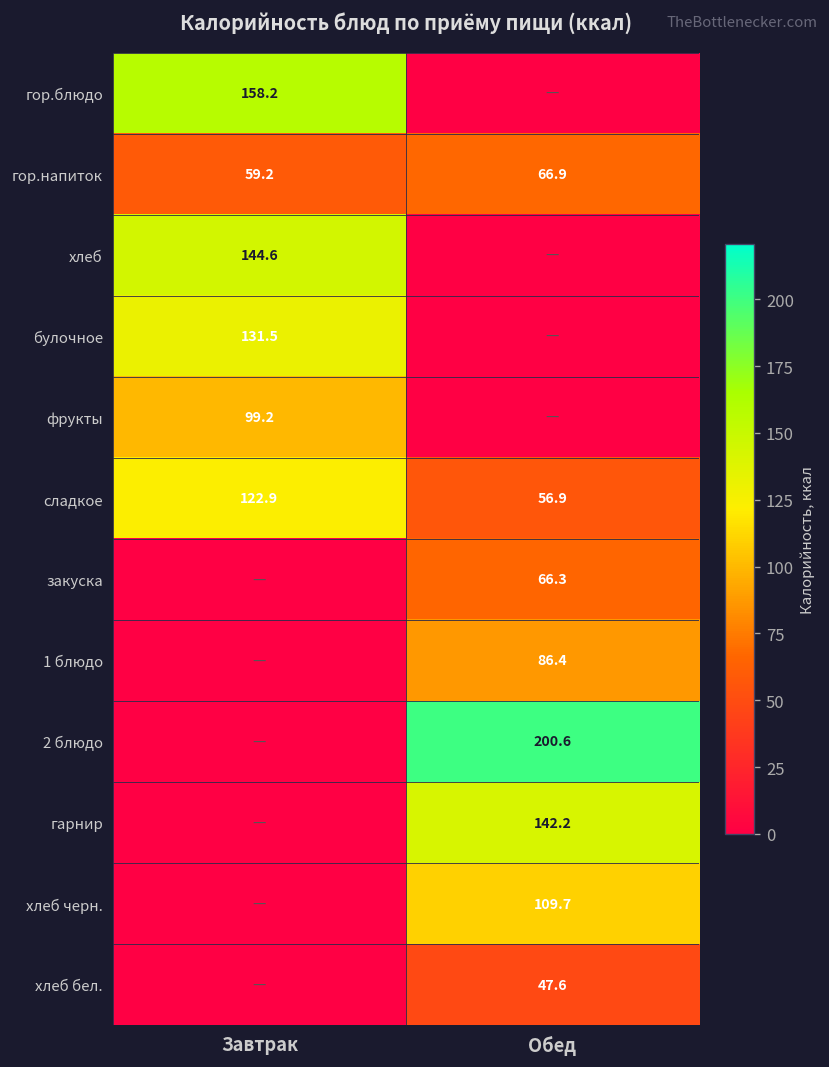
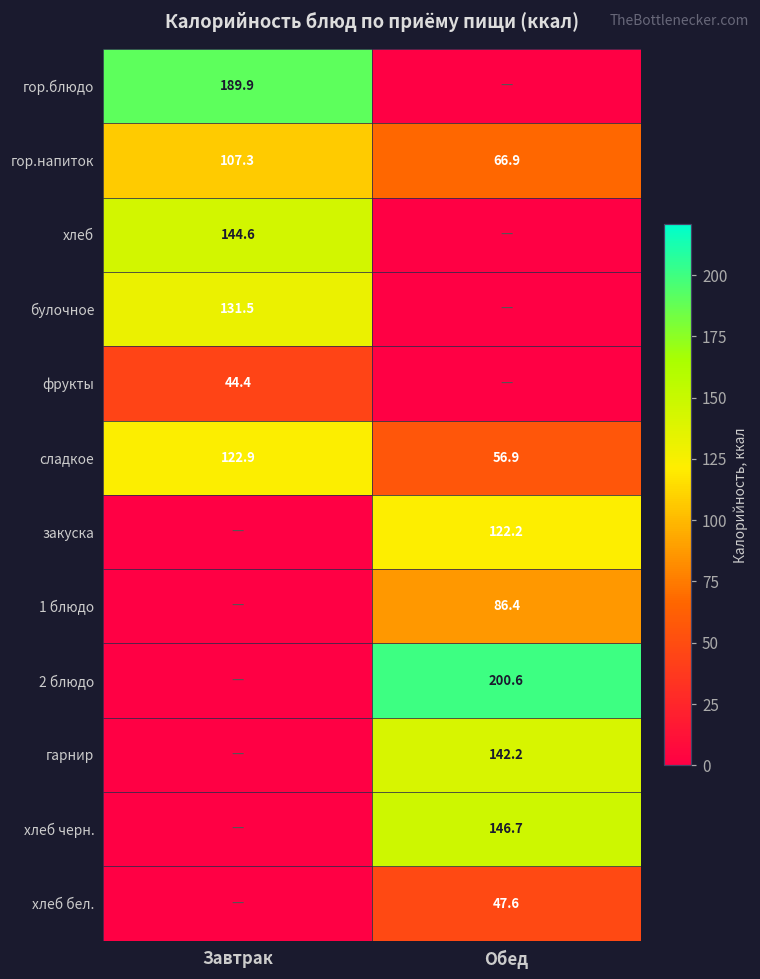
  {
    "гор.блюдо": {
-     "Завтрак": 158.2
+     "Завтрак": 189.9
    },
    "гор.напиток": {
-     "Завтрак": 59.2,
+     "Завтрак": 107.3,
      "Обед": 66.9
    },
    "хлеб": {
      "Завтрак": 144.6
    },
    "булочное": {
      "Завтрак": 131.5
    },
    "фрукты": {
-     "Завтрак": 99.2
+     "Завтрак": 44.4
    },
    "сладкое": {
      "Завтрак": 122.9,
      "Обед": 56.9
    },
    "закуска": {
-     "Обед": 66.3
+     "Обед": 122.2
    },
    "1 блюдо": {
      "Обед": 86.4
    },
    "2 блюдо": {
      "Обед": 200.6
    },
    "гарнир": {
      "Обед": 142.2
    },
    "хлеб черн.": {
-     "Обед": 109.7
+     "Обед": 146.7
    },
    "хлеб бел.": {
      "Обед": 47.6
    }
  }
